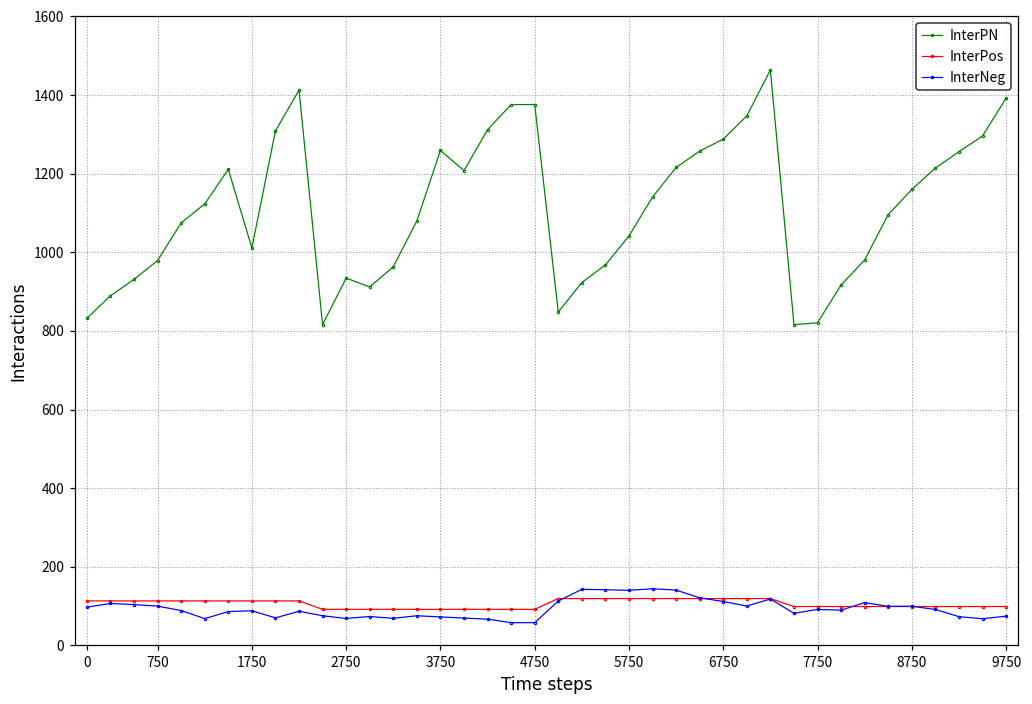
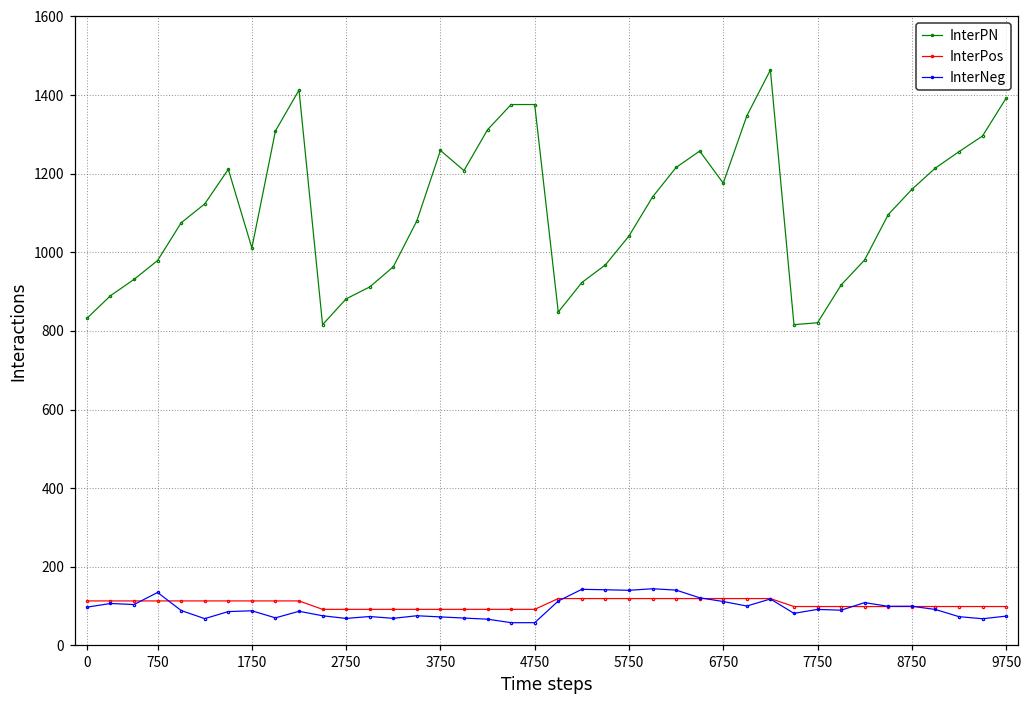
  {
    "InterPN": {
      "0": 830,
      "750": 980,
      "1750": 1010,
-     "2750": 930,
+     "2750": 880,
      "3750": 1260,
      "4750": 1380,
      "5750": 1040,
-     "6750": 1290,
+     "6750": 1180,
      "7750": 820,
      "8750": 1160,
      "9750": 1390
    },
    "InterPos": {
      "0": 110,
      "750": 110,
      "1750": 110,
      "2750": 90,
      "3750": 90,
      "4750": 90,
      "5750": 120,
      "6750": 120,
      "7750": 100,
      "9750": 100
    },
    "InterNeg": {
      "0": 100,
-     "750": 100,
+     "750": 130,
      "1750": 90,
      "2750": 70,
      "3750": 70,
      "4750": 60,
      "5750": 140,
      "6750": 110,
      "7750": 90,
      "9750": 70
    }
  }
